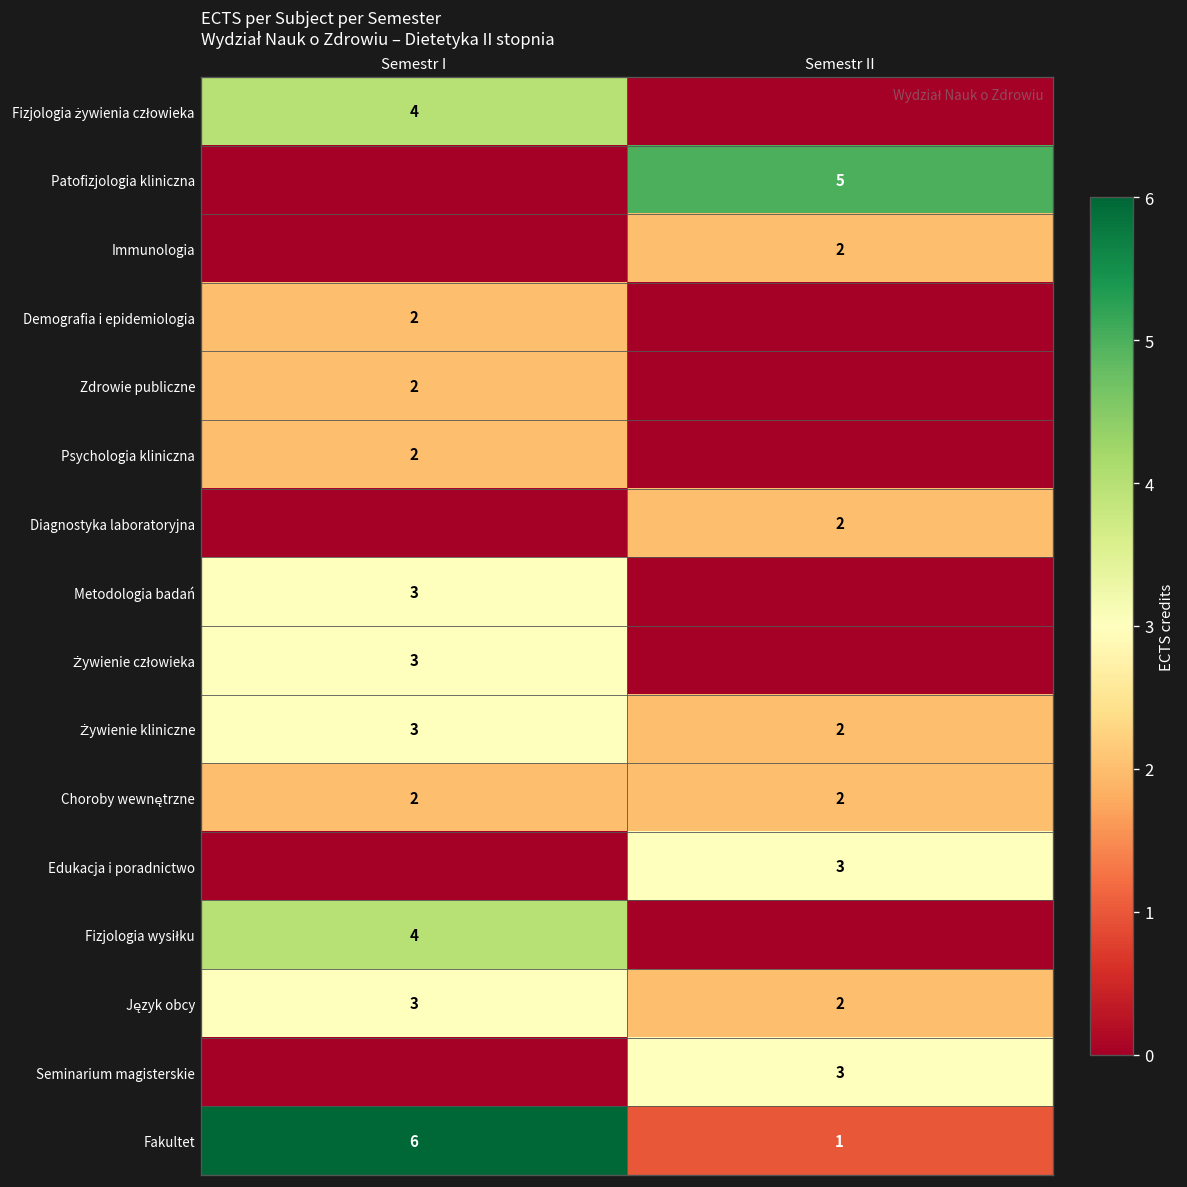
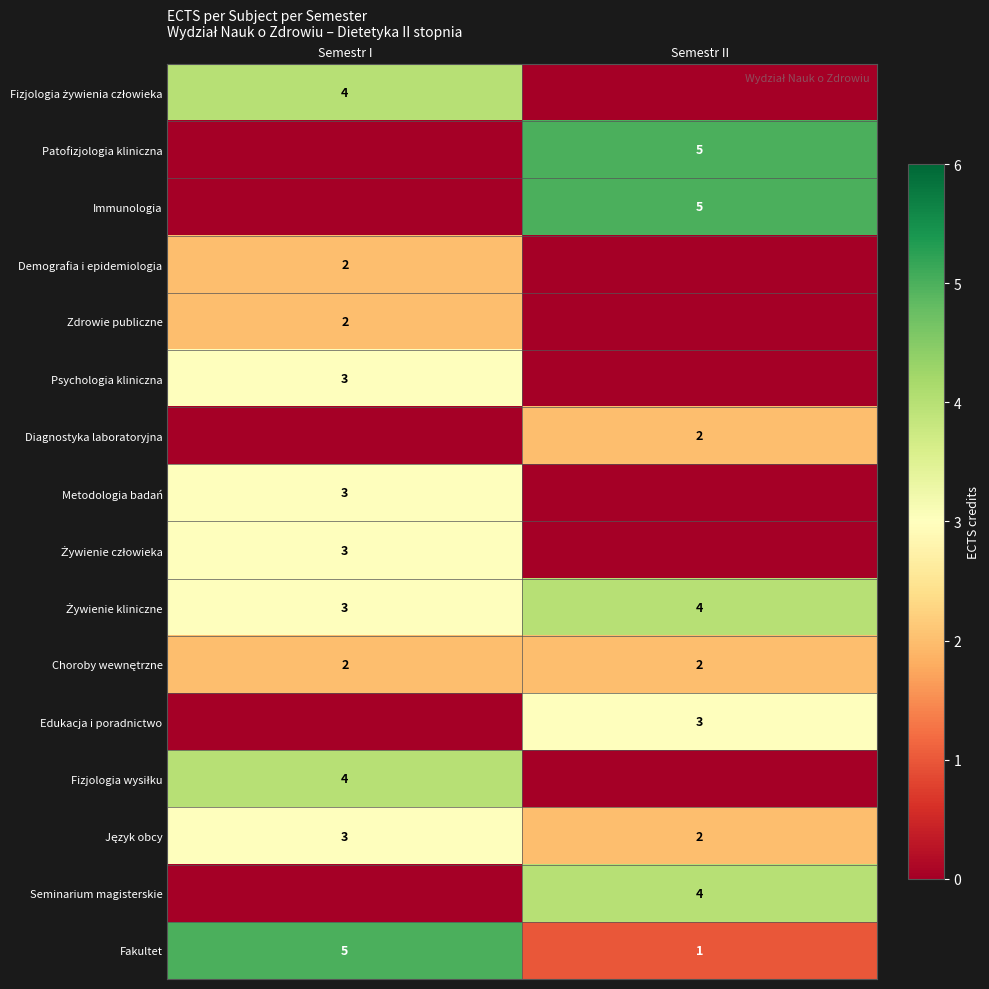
  {
    "Fizjologia żywienia człowieka": {
      "Semestr I": 4
    },
    "Patofizjologia kliniczna": {
      "Semestr II": 5
    },
    "Immunologia": {
-     "Semestr II": 2
+     "Semestr II": 5
    },
    "Demografia i epidemiologia": {
      "Semestr I": 2
    },
    "Zdrowie publiczne": {
      "Semestr I": 2
    },
    "Psychologia kliniczna": {
-     "Semestr I": 2
+     "Semestr I": 3
    },
    "Diagnostyka laboratoryjna": {
      "Semestr II": 2
    },
    "Metodologia badań": {
      "Semestr I": 3
    },
    "Żywienie człowieka": {
      "Semestr I": 3
    },
    "Żywienie kliniczne": {
      "Semestr I": 3,
-     "Semestr II": 2
+     "Semestr II": 4
    },
    "Choroby wewnętrzne": {
      "Semestr I": 2,
      "Semestr II": 2
    },
    "Edukacja i poradnictwo": {
      "Semestr II": 3
    },
    "Fizjologia wysiłku": {
      "Semestr I": 4
    },
    "Język obcy": {
      "Semestr I": 3,
      "Semestr II": 2
    },
    "Seminarium magisterskie": {
-     "Semestr II": 3
+     "Semestr II": 4
    },
    "Fakultet": {
-     "Semestr I": 6,
+     "Semestr I": 5,
      "Semestr II": 1
    }
  }
